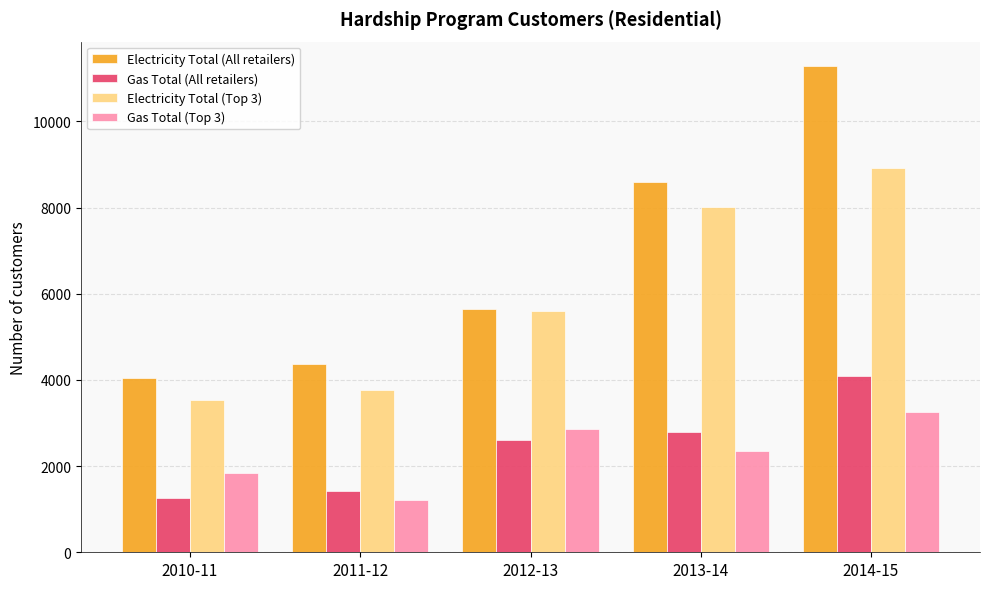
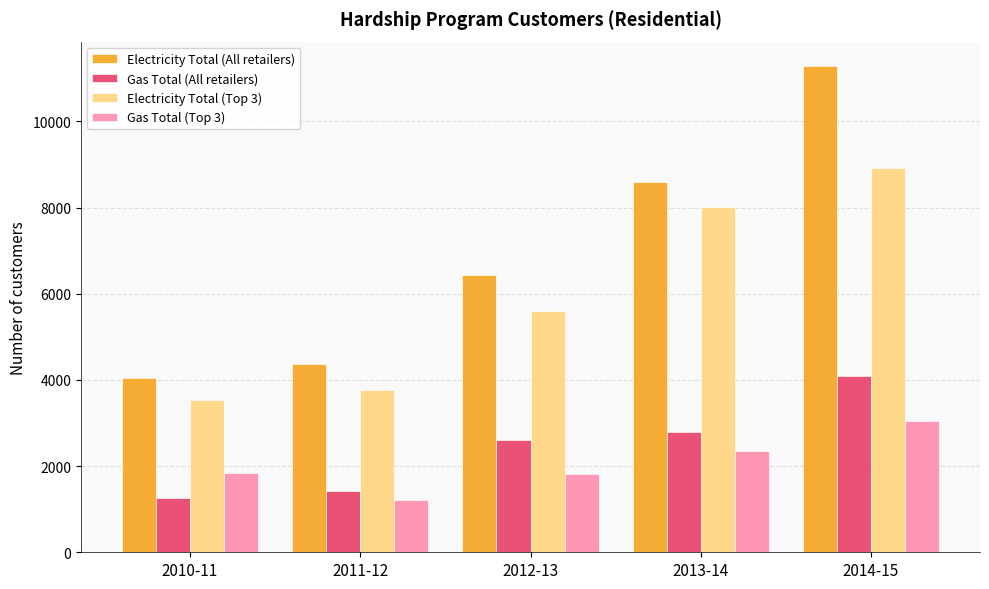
  {
    "Electricity Total (All retailers)": {
      "2010-11": 4000,
      "2011-12": 4400,
-     "2012-13": 5600,
+     "2012-13": 6400,
      "2013-14": 8600,
      "2014-15": 11300
    },
    "Gas Total (All retailers)": {
      "2010-11": 1300,
      "2011-12": 1400,
      "2012-13": 2600,
      "2013-14": 2800,
      "2014-15": 4100
    },
    "Electricity Total (Top 3)": {
      "2010-11": 3500,
      "2011-12": 3800,
      "2012-13": 5600,
      "2013-14": 8000,
      "2014-15": 8900
    },
    "Gas Total (Top 3)": {
      "2010-11": 1800,
      "2011-12": 1200,
-     "2012-13": 2900,
+     "2012-13": 1800,
      "2013-14": 2300,
-     "2014-15": 3300
+     "2014-15": 3100
    }
  }
